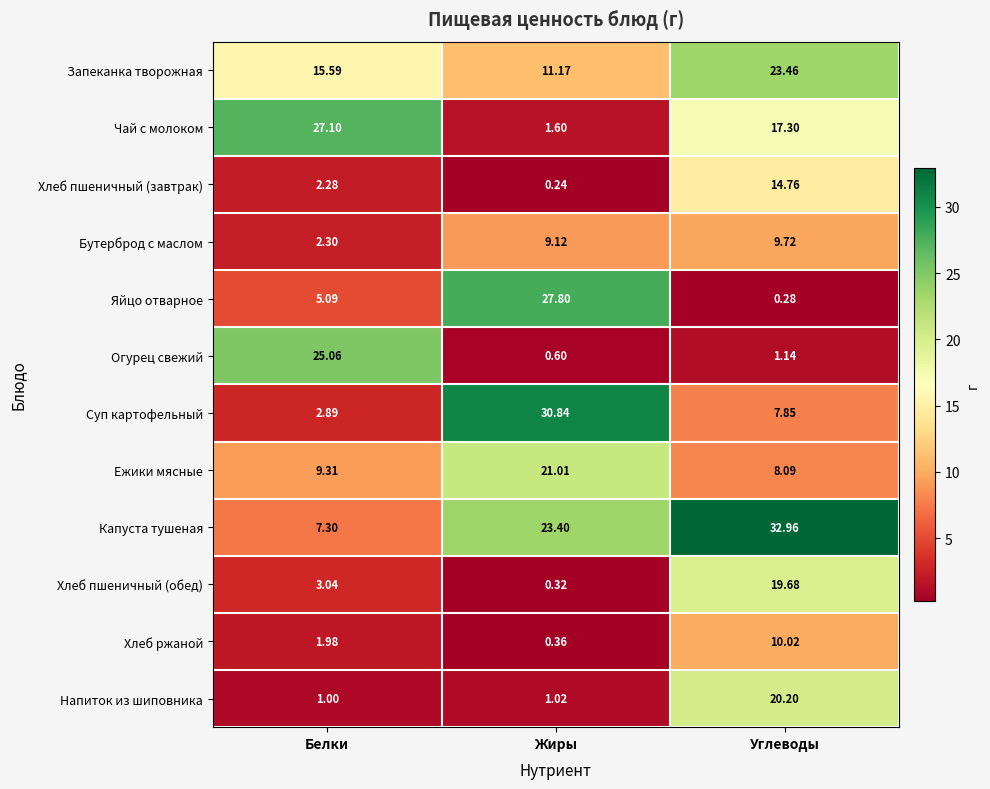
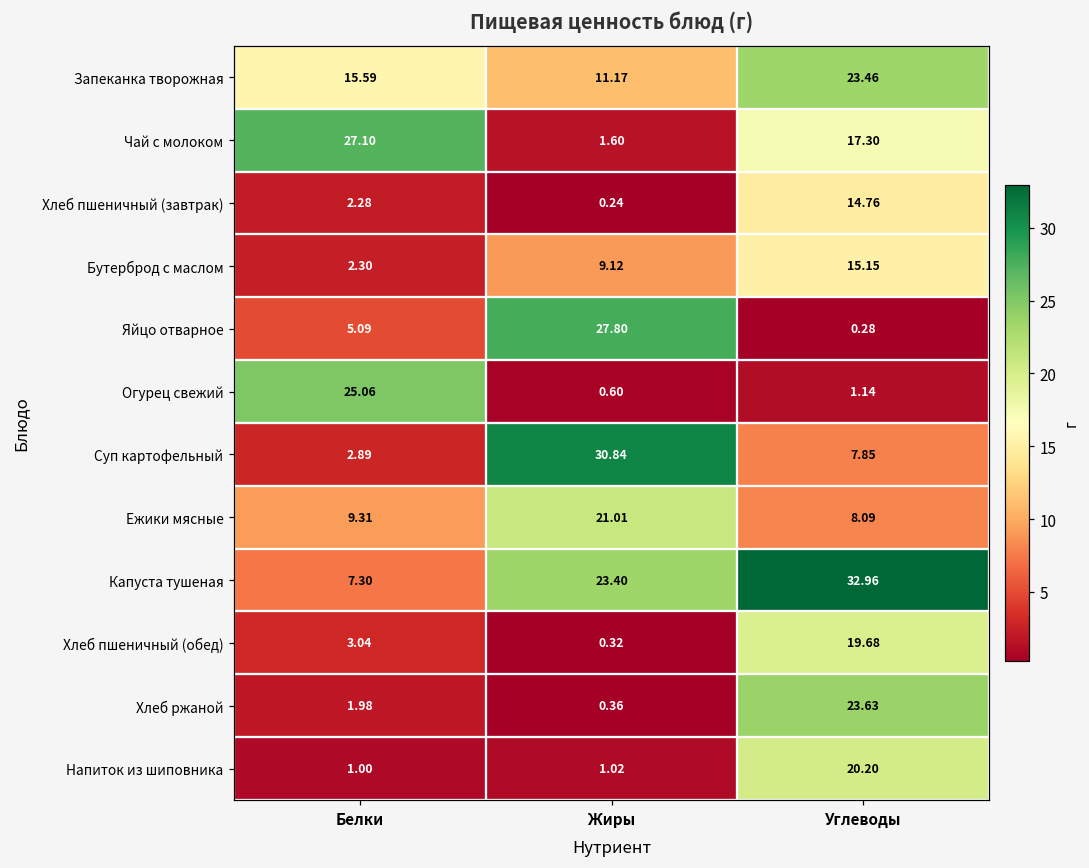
  {
    "Запеканка творожная": {
      "Белки": 15.59,
      "Жиры": 11.17,
      "Углеводы": 23.46
    },
    "Чай с молоком": {
      "Белки": 27.10,
      "Жиры": 1.60,
      "Углеводы": 17.30
    },
    "Хлеб пшеничный (завтрак)": {
      "Белки": 2.28,
      "Жиры": 0.24,
      "Углеводы": 14.76
    },
    "Бутерброд с маслом": {
      "Белки": 2.30,
      "Жиры": 9.12,
-     "Углеводы": 9.72
+     "Углеводы": 15.15
    },
    "Яйцо отварное": {
      "Белки": 5.09,
      "Жиры": 27.80,
      "Углеводы": 0.28
    },
    "Огурец свежий": {
      "Белки": 25.06,
      "Жиры": 0.60,
      "Углеводы": 1.14
    },
    "Суп картофельный": {
      "Белки": 2.89,
      "Жиры": 30.84,
      "Углеводы": 7.85
    },
    "Ежики мясные": {
      "Белки": 9.31,
      "Жиры": 21.01,
      "Углеводы": 8.09
    },
    "Капуста тушеная": {
      "Белки": 7.30,
      "Жиры": 23.40,
      "Углеводы": 32.96
    },
    "Хлеб пшеничный (обед)": {
      "Белки": 3.04,
      "Жиры": 0.32,
      "Углеводы": 19.68
    },
    "Хлеб ржаной": {
      "Белки": 1.98,
      "Жиры": 0.36,
-     "Углеводы": 10.02
+     "Углеводы": 23.63
    },
    "Напиток из шиповника": {
      "Белки": 1.00,
      "Жиры": 1.02,
      "Углеводы": 20.20
    }
  }
